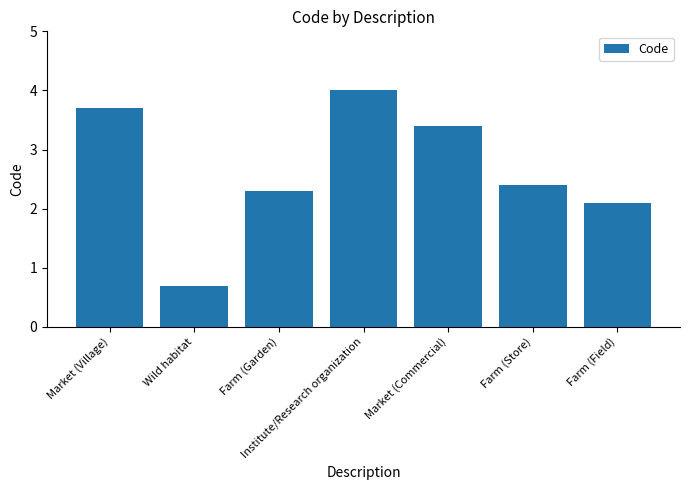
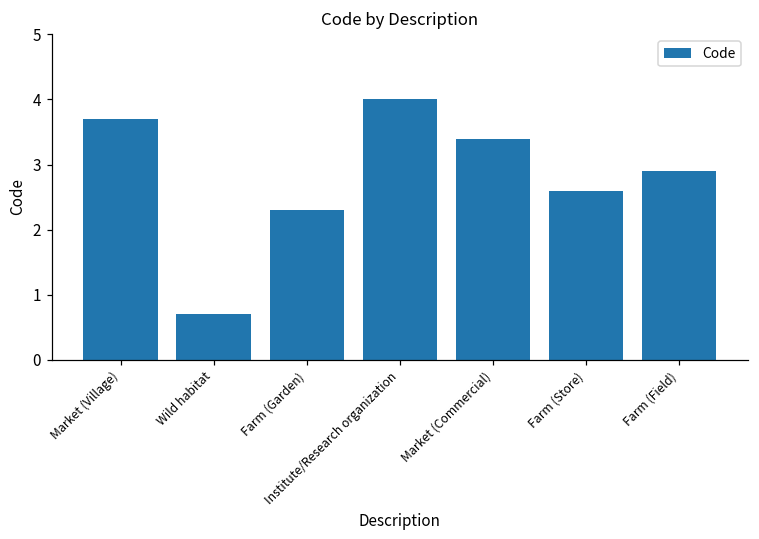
  {
    "Market (Village)": 3.7,
    "Wild habitat": 0.7,
    "Farm (Garden)": 2.3,
    "Institute/Research organization": 4.0,
    "Market (Commercial)": 3.4,
-   "Farm (Store)": 2.4,
-   "Farm (Field)": 2.1
+   "Farm (Store)": 2.6,
+   "Farm (Field)": 2.9
  }
